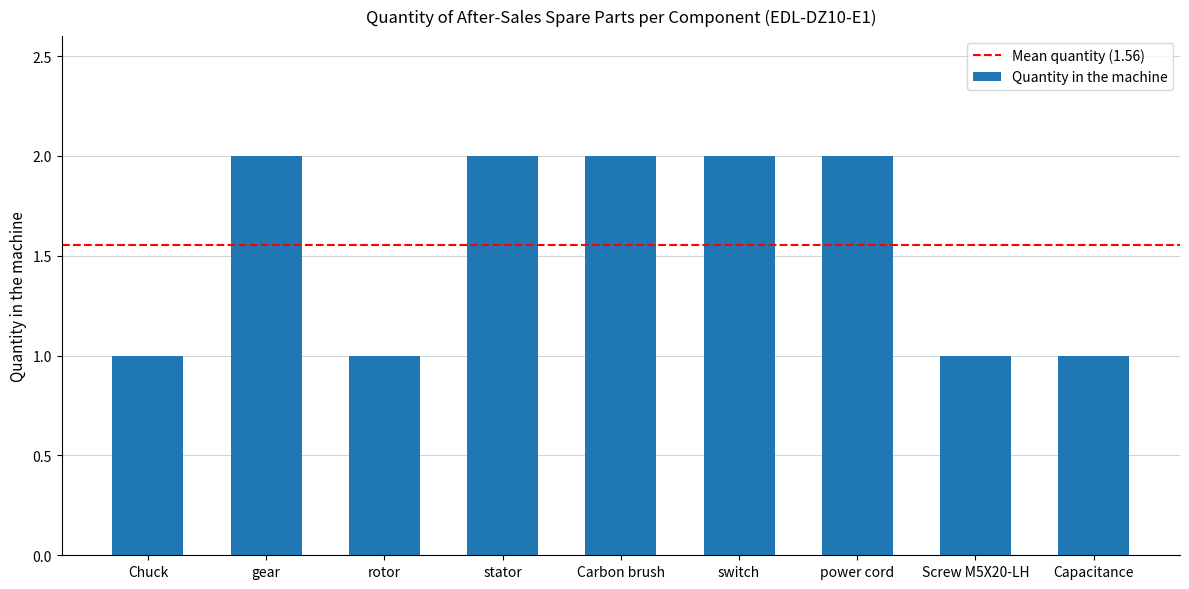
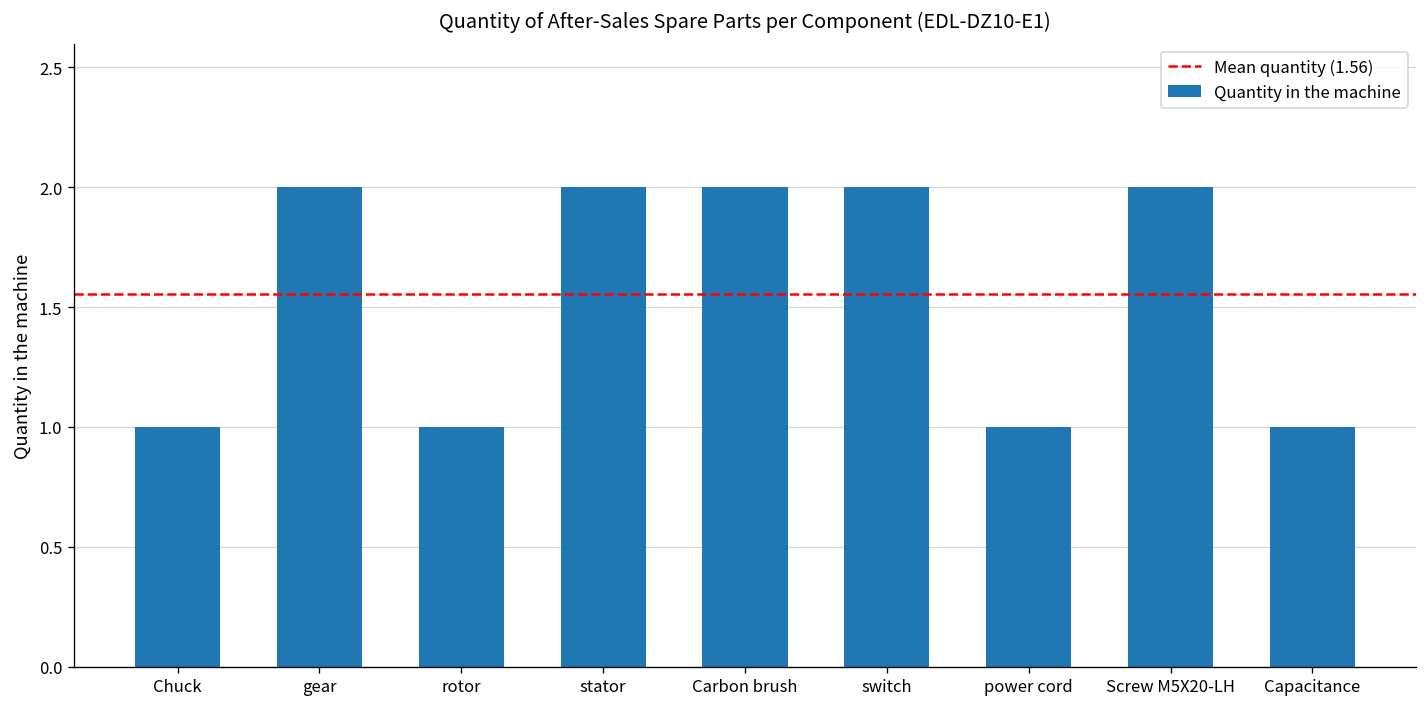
  {
    "Chuck": 1,
    "gear": 2,
    "rotor": 1,
    "stator": 2,
    "Carbon brush": 2,
    "switch": 2,
-   "power cord": 2,
-   "Screw M5X20-LH": 1,
+   "power cord": 1,
+   "Screw M5X20-LH": 2,
    "Capacitance": 1
  }
